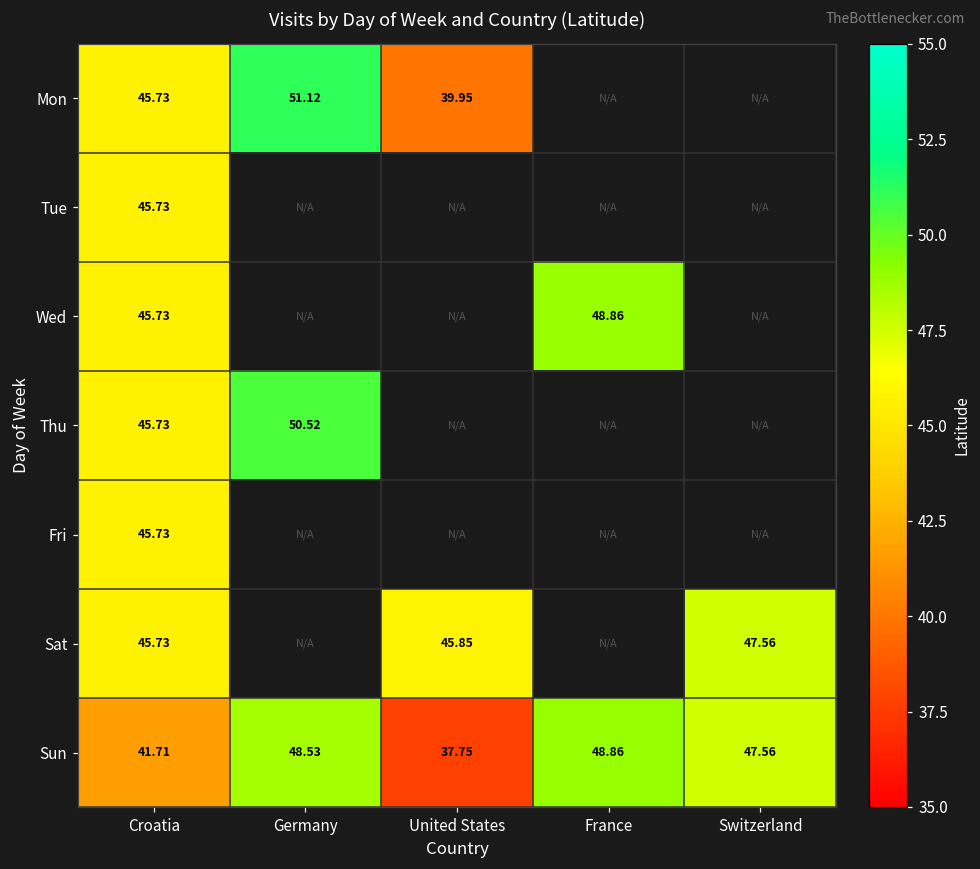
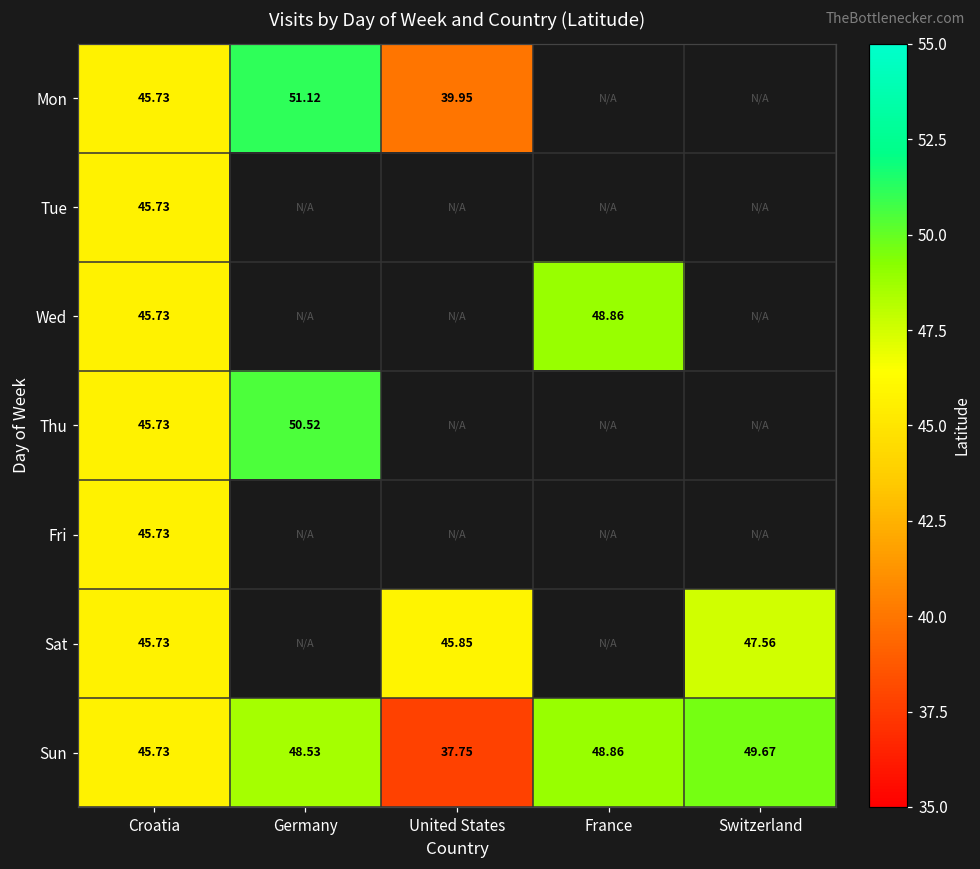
  {
    "Mon": {
      "Croatia": 45.73,
      "Germany": 51.12,
      "United States": 39.95
    },
    "Tue": {
      "Croatia": 45.73
    },
    "Wed": {
      "Croatia": 45.73,
      "France": 48.86
    },
    "Thu": {
      "Croatia": 45.73,
      "Germany": 50.52
    },
    "Fri": {
      "Croatia": 45.73
    },
    "Sat": {
      "Croatia": 45.73,
      "United States": 45.85,
      "Switzerland": 47.56
    },
    "Sun": {
-     "Croatia": 41.71,
+     "Croatia": 45.73,
      "Germany": 48.53,
      "United States": 37.75,
      "France": 48.86,
-     "Switzerland": 47.56
+     "Switzerland": 49.67
    }
  }
